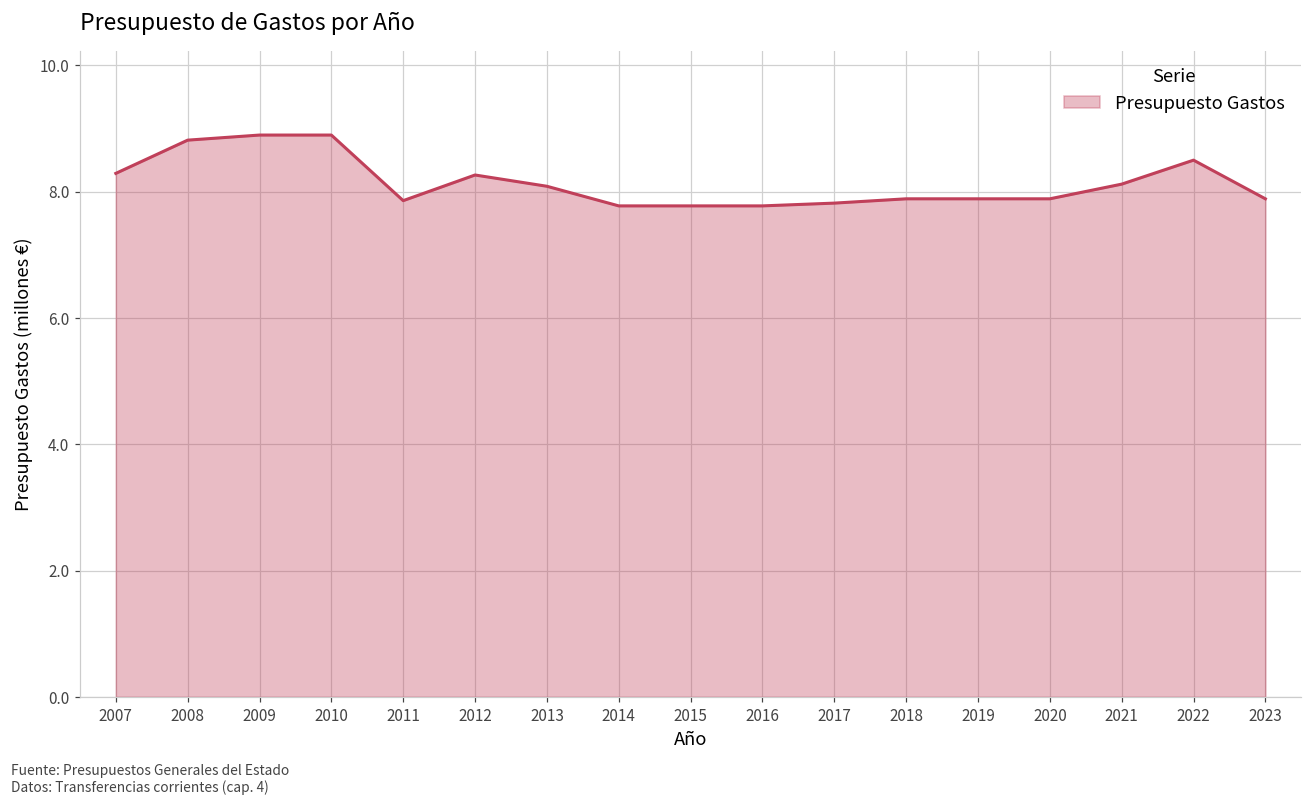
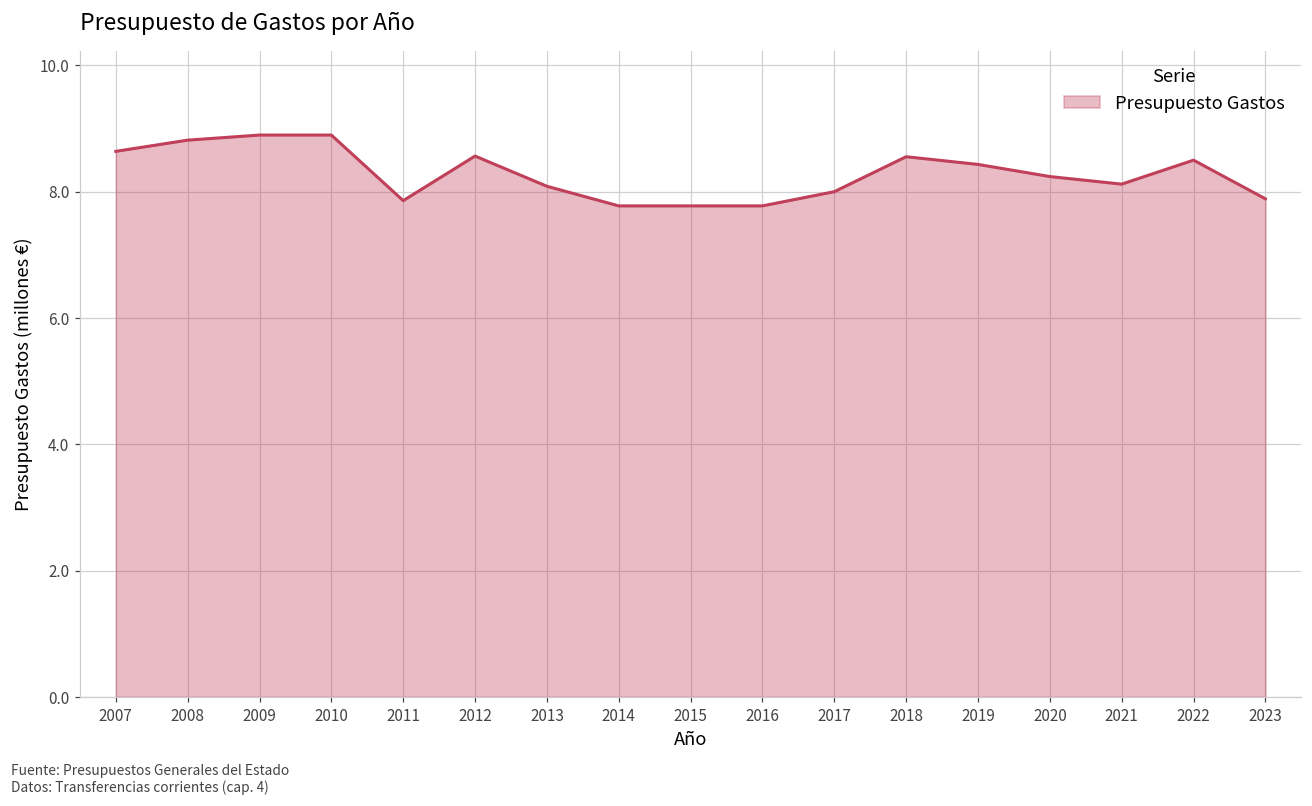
  {
-   "2007": 8.3,
+   "2007": 8.6,
    "2008": 8.8,
    "2009": 8.9,
    "2010": 8.9,
    "2011": 7.9,
-   "2012": 8.3,
+   "2012": 8.6,
    "2013": 8.1,
    "2014": 7.8,
    "2015": 7.8,
    "2016": 7.8,
-   "2017": 7.8,
-   "2018": 7.9,
-   "2019": 7.9,
-   "2020": 7.9,
+   "2017": 8.0,
+   "2018": 8.6,
+   "2019": 8.4,
+   "2020": 8.2,
    "2021": 8.1,
    "2022": 8.5,
    "2023": 7.9
  }
